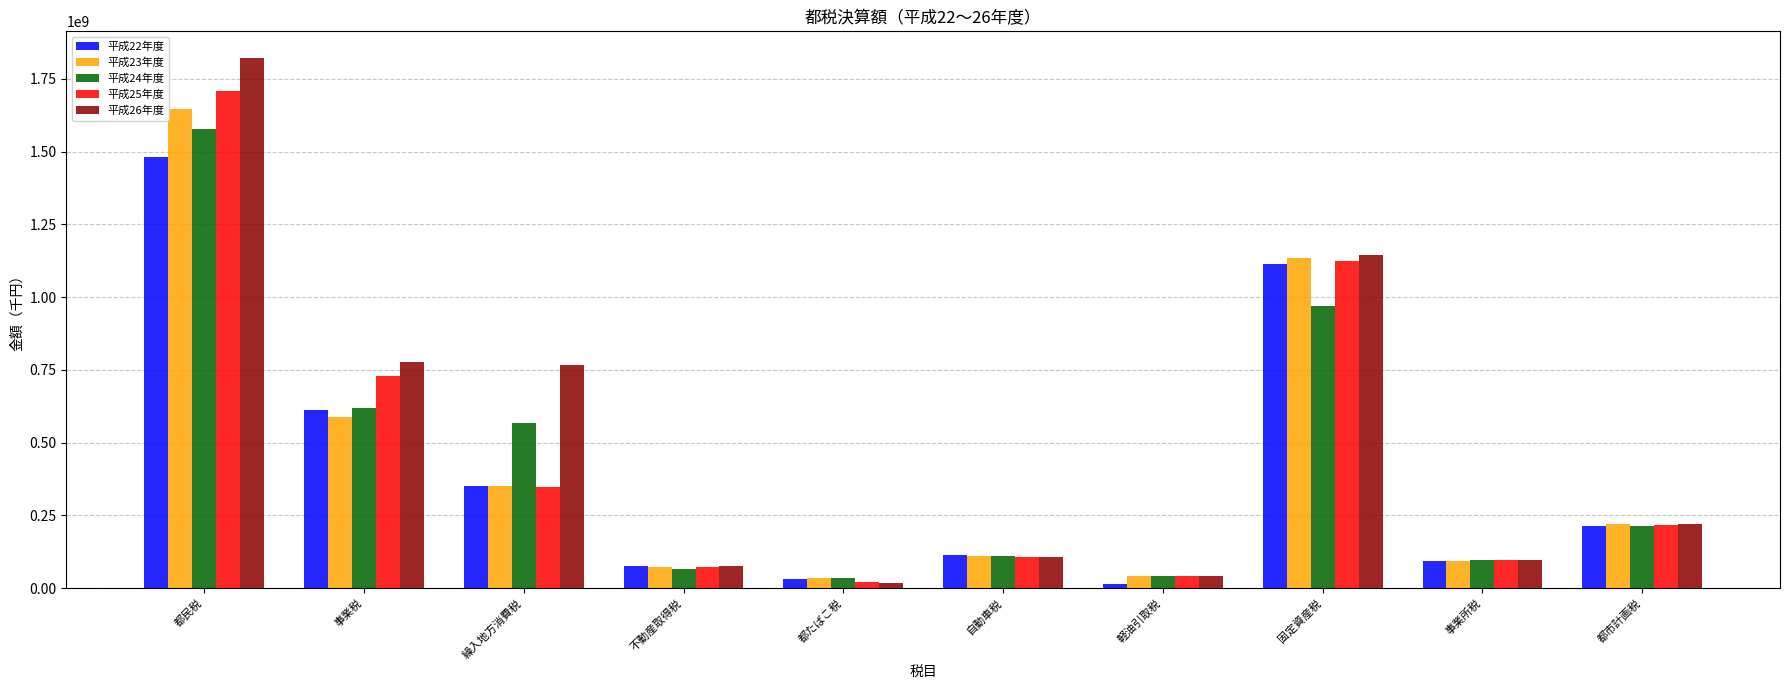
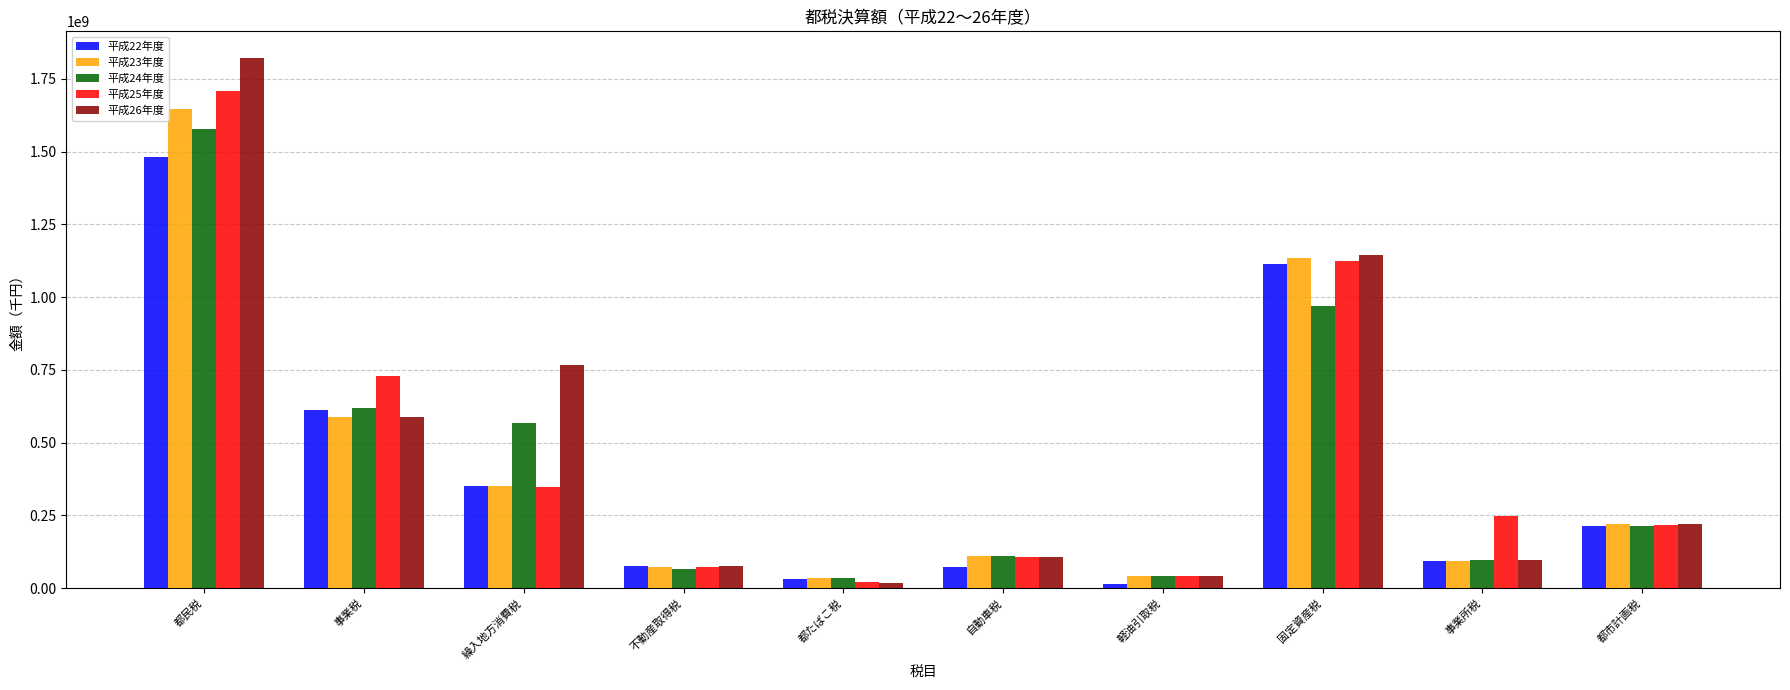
  {
    "平成22年度": {
      "都民税": 1480000000,
      "事業税": 610000000,
      "繰入地方消費税": 350000000,
      "不動産取得税": 70000000,
      "都たばこ税": 30000000,
-     "自動車税": 110000000,
+     "自動車税": 70000000,
      "軽油引取税": 20000000,
      "固定資産税": 1110000000,
      "事業所税": 90000000,
      "都市計画税": 210000000
    },
    "平成23年度": {
      "都民税": 1650000000,
      "事業税": 590000000,
      "繰入地方消費税": 350000000,
      "不動産取得税": 70000000,
      "都たばこ税": 30000000,
      "自動車税": 110000000,
      "軽油引取税": 40000000,
      "固定資産税": 1140000000,
      "事業所税": 90000000,
      "都市計画税": 220000000
    },
    "平成24年度": {
      "都民税": 1580000000,
      "事業税": 620000000,
      "繰入地方消費税": 570000000,
      "不動産取得税": 70000000,
      "都たばこ税": 30000000,
      "自動車税": 110000000,
      "軽油引取税": 40000000,
      "固定資産税": 970000000,
      "事業所税": 100000000,
      "都市計画税": 220000000
    },
    "平成25年度": {
      "都民税": 1710000000,
      "事業税": 730000000,
      "繰入地方消費税": 350000000,
      "不動産取得税": 70000000,
      "都たばこ税": 20000000,
      "自動車税": 110000000,
      "軽油引取税": 40000000,
      "固定資産税": 1130000000,
-     "事業所税": 100000000,
+     "事業所税": 250000000,
      "都市計画税": 220000000
    },
    "平成26年度": {
      "都民税": 1820000000,
-     "事業税": 780000000,
+     "事業税": 590000000,
      "繰入地方消費税": 770000000,
      "不動産取得税": 80000000,
      "都たばこ税": 20000000,
      "自動車税": 110000000,
      "軽油引取税": 40000000,
      "固定資産税": 1140000000,
      "事業所税": 100000000,
      "都市計画税": 220000000
    }
  }
